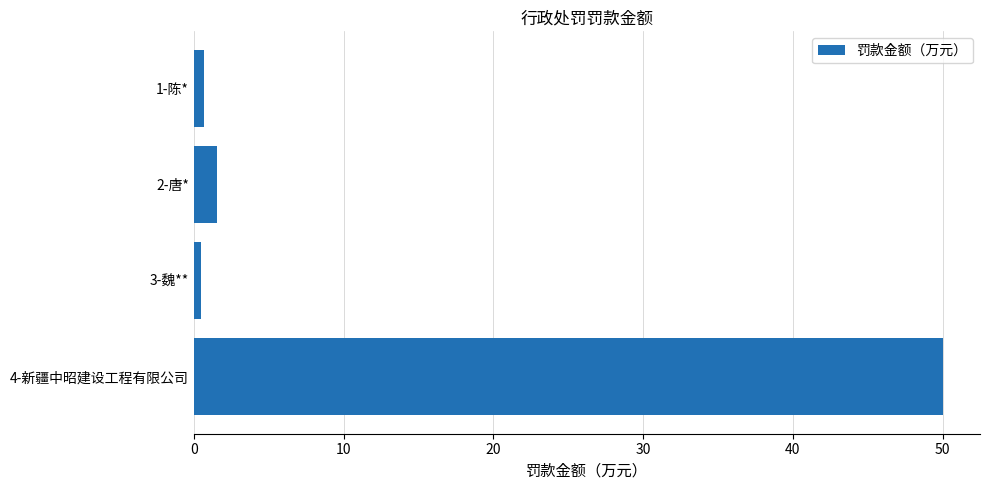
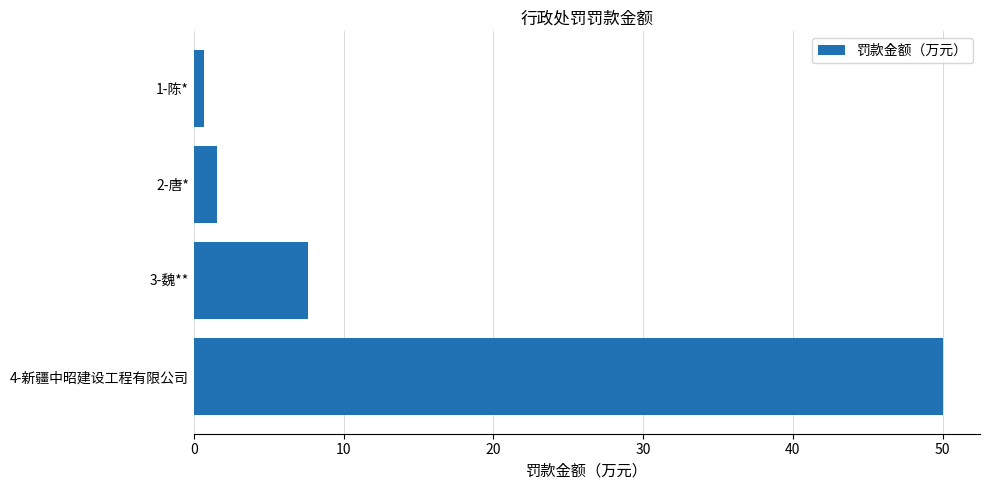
  {
    "1-陈*": 0.7,
    "2-唐*": 1.6,
-   "3-魏**": 0.5,
+   "3-魏**": 7.6,
    "4-新疆中昭建设工程有限公司": 50.0
  }
